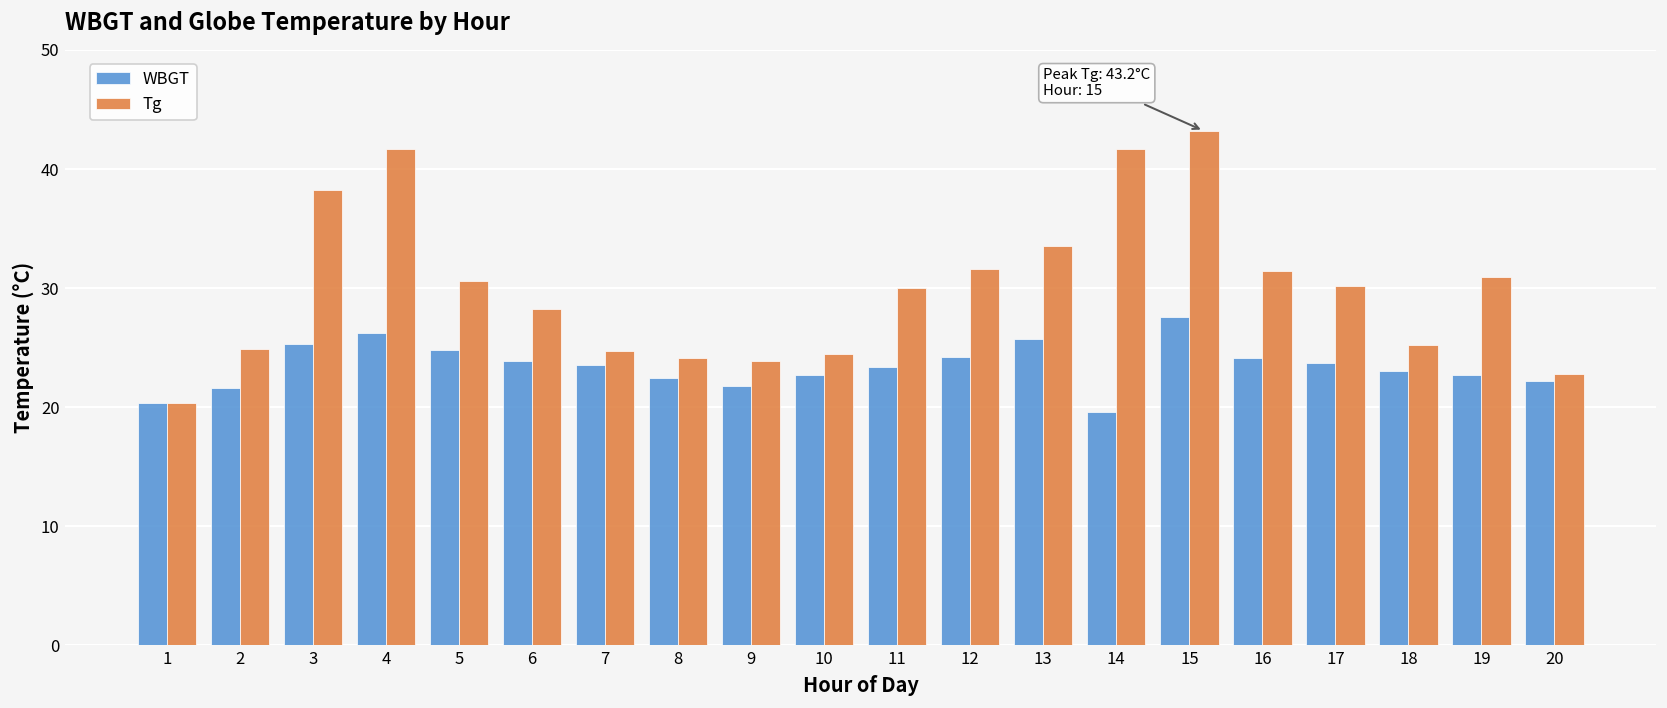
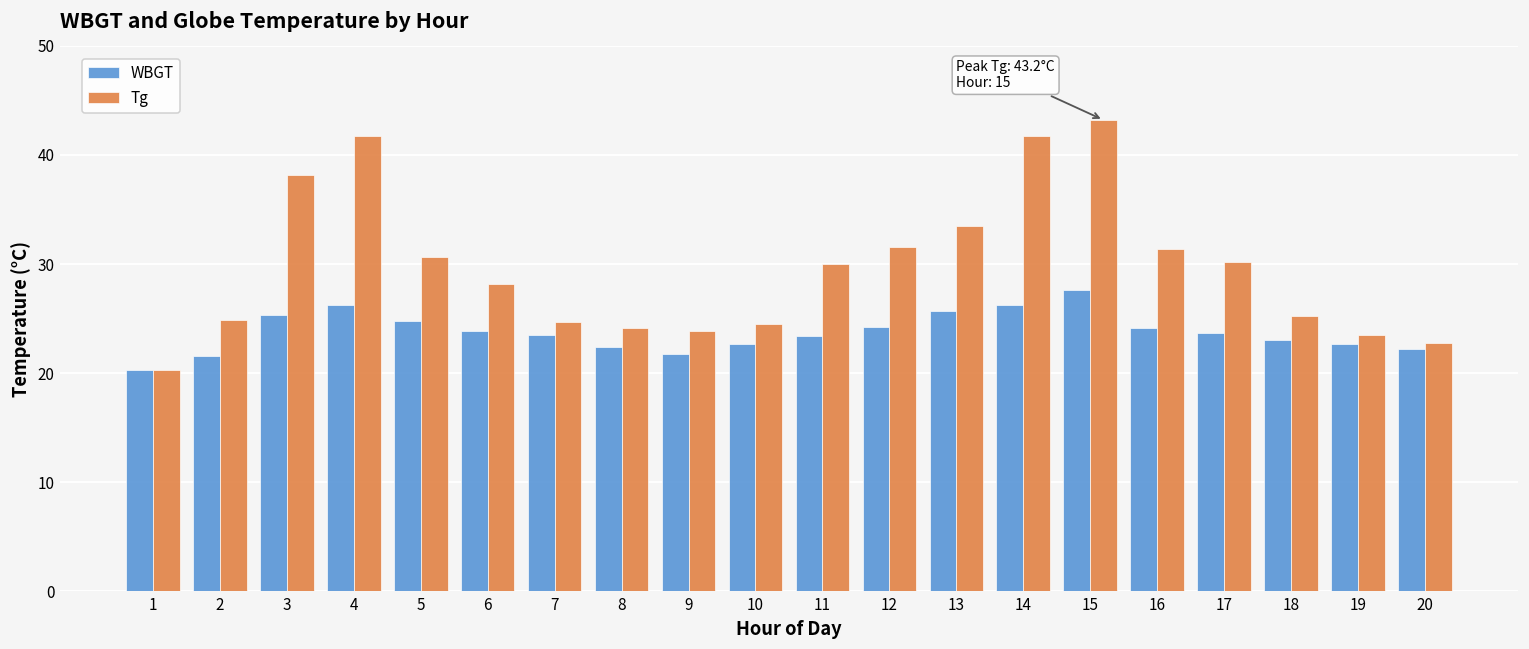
  {
    "WBGT": {
      "1": 20,
      "2": 22,
      "3": 25,
      "4": 26,
      "5": 25,
      "6": 24,
      "7": 24,
      "8": 22,
      "9": 22,
      "10": 23,
      "11": 23,
      "12": 24,
      "13": 26,
-     "14": 20,
+     "14": 26,
      "15": 28,
      "16": 24,
      "17": 24,
      "18": 23,
      "19": 23,
      "20": 22
    },
    "Tg": {
      "1": 20,
      "2": 25,
      "3": 38,
      "4": 42,
      "5": 31,
      "6": 28,
      "7": 25,
      "8": 24,
      "9": 24,
      "10": 25,
      "11": 30,
      "12": 32,
      "13": 34,
      "14": 42,
      "16": 31,
      "17": 30,
      "18": 25,
-     "19": 31,
+     "19": 24,
      "20": 23
    }
  }
